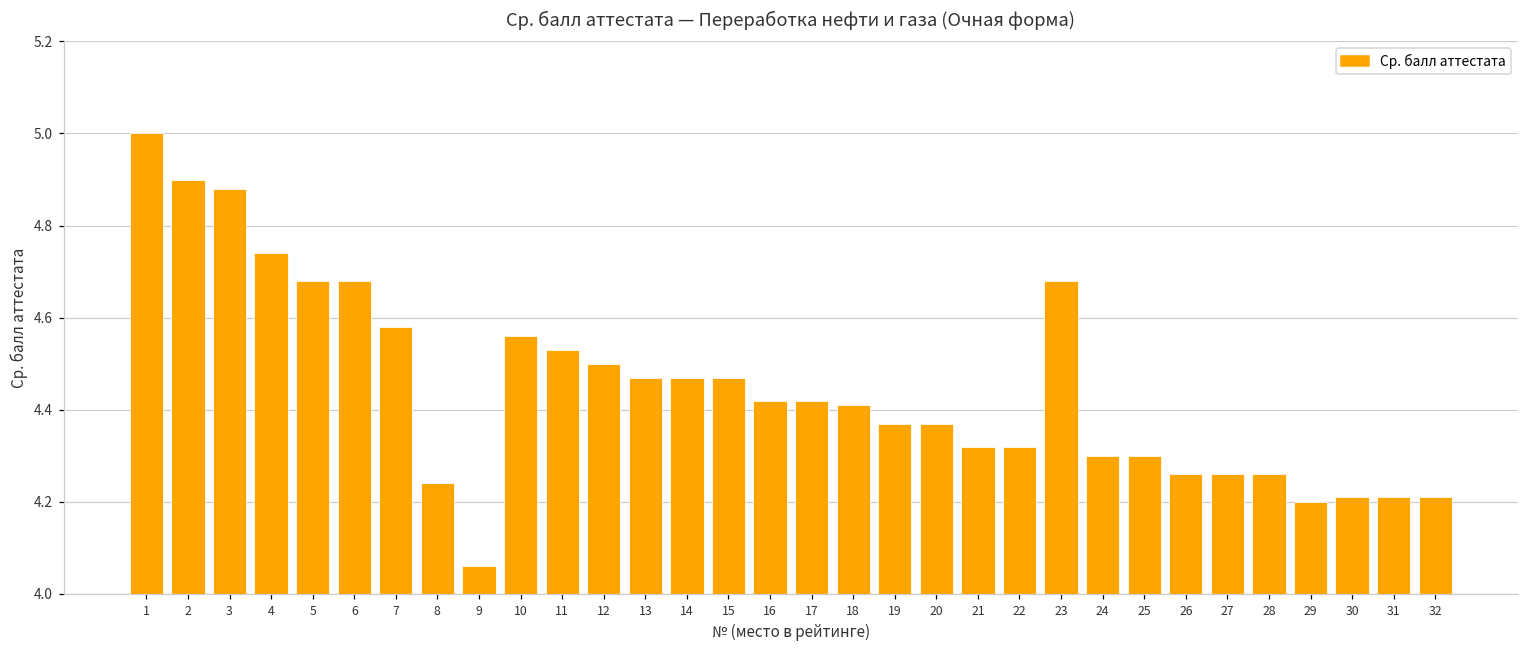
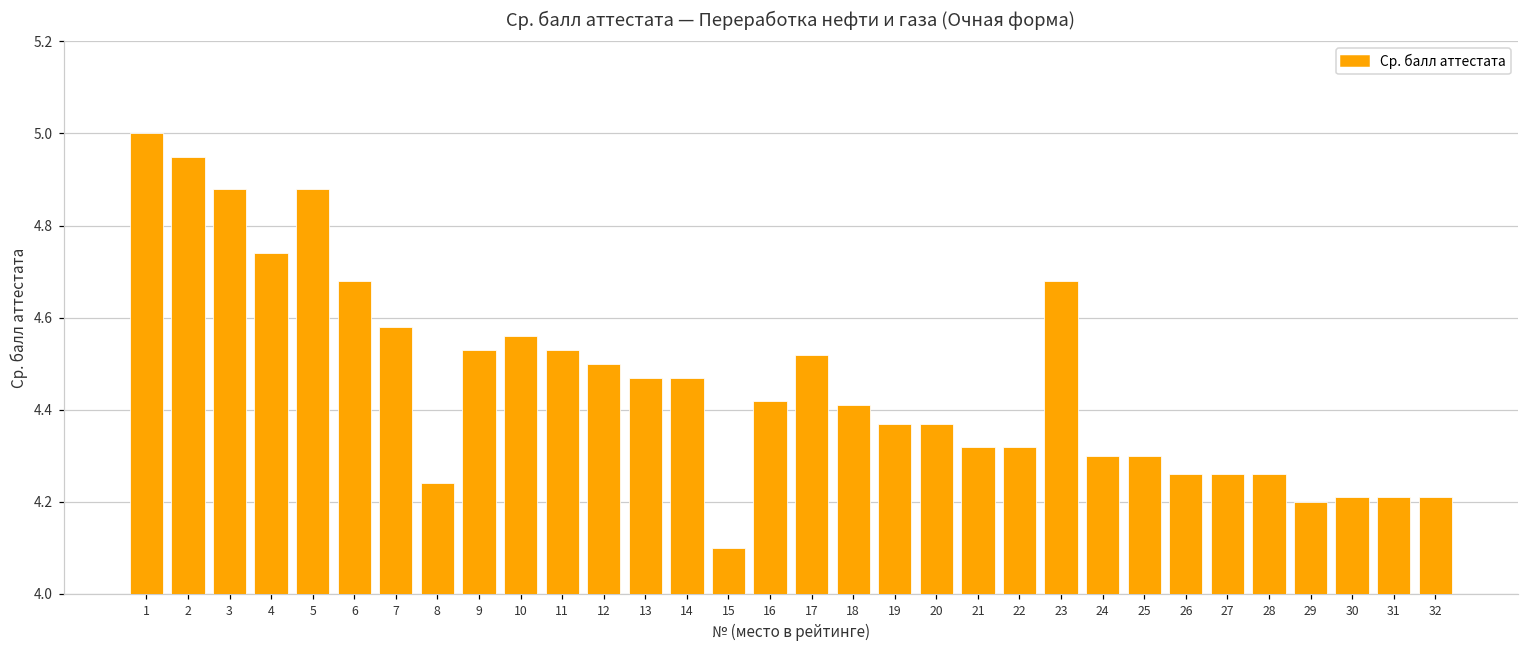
  {
    "1": 5.00,
-   "2": 4.90,
+   "2": 4.95,
    "3": 4.88,
    "4": 4.74,
-   "5": 4.68,
+   "5": 4.88,
    "6": 4.68,
    "7": 4.58,
    "8": 4.24,
-   "9": 4.06,
+   "9": 4.53,
    "10": 4.56,
    "11": 4.53,
    "12": 4.50,
    "13": 4.47,
    "14": 4.47,
-   "15": 4.47,
+   "15": 4.10,
    "16": 4.42,
-   "17": 4.42,
+   "17": 4.52,
    "18": 4.41,
    "19": 4.37,
    "20": 4.37,
    "21": 4.32,
    "22": 4.32,
    "23": 4.68,
    "24": 4.30,
    "25": 4.30,
    "26": 4.26,
    "27": 4.26,
    "28": 4.26,
    "29": 4.20,
    "30": 4.21,
    "31": 4.21,
    "32": 4.21
  }
